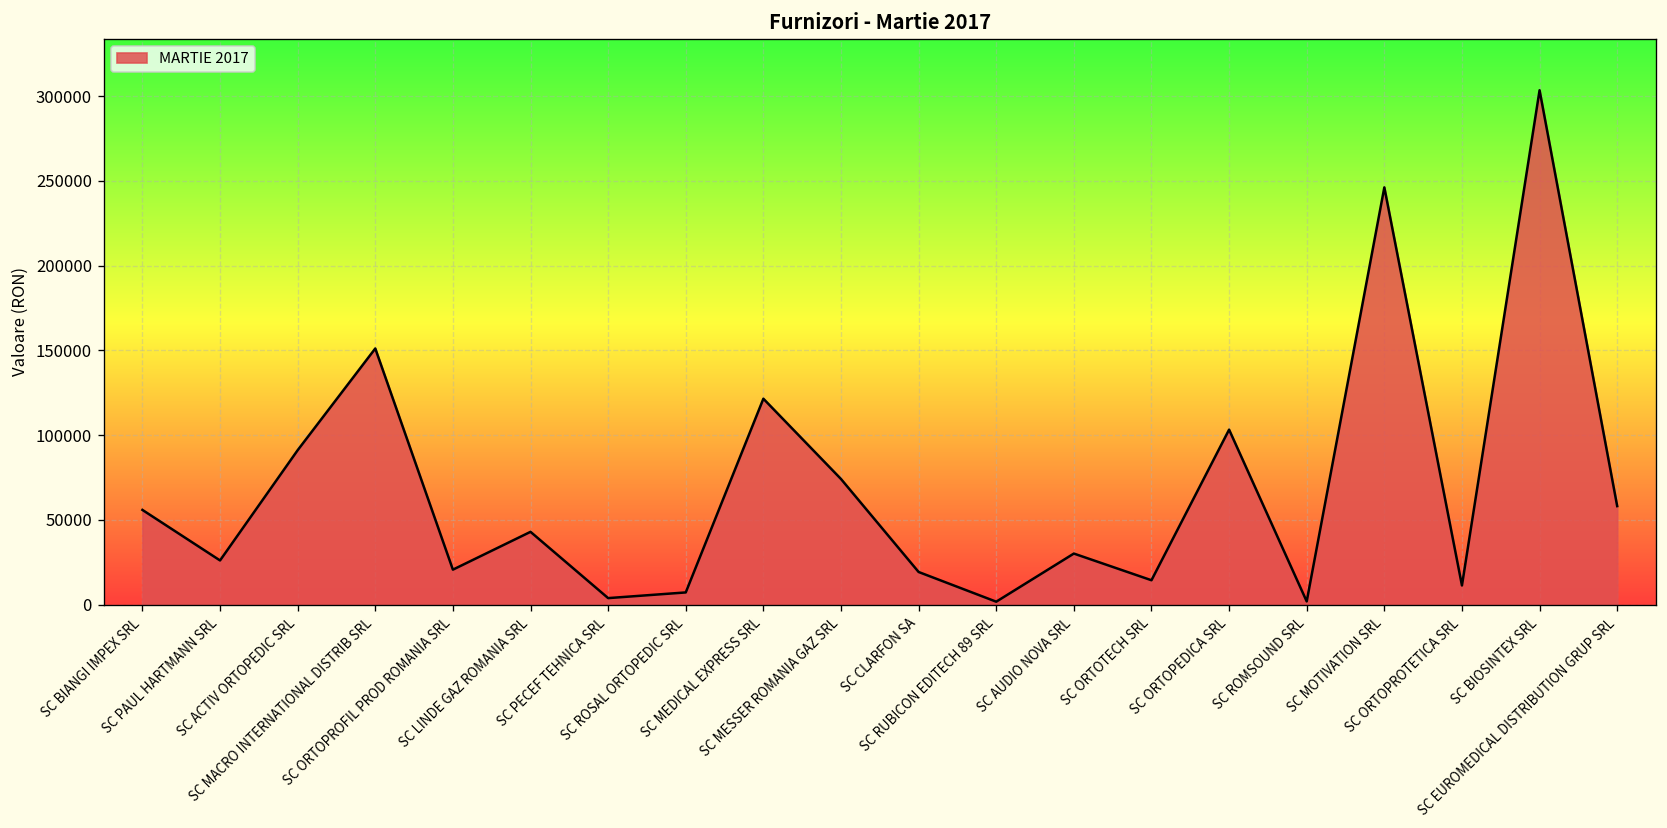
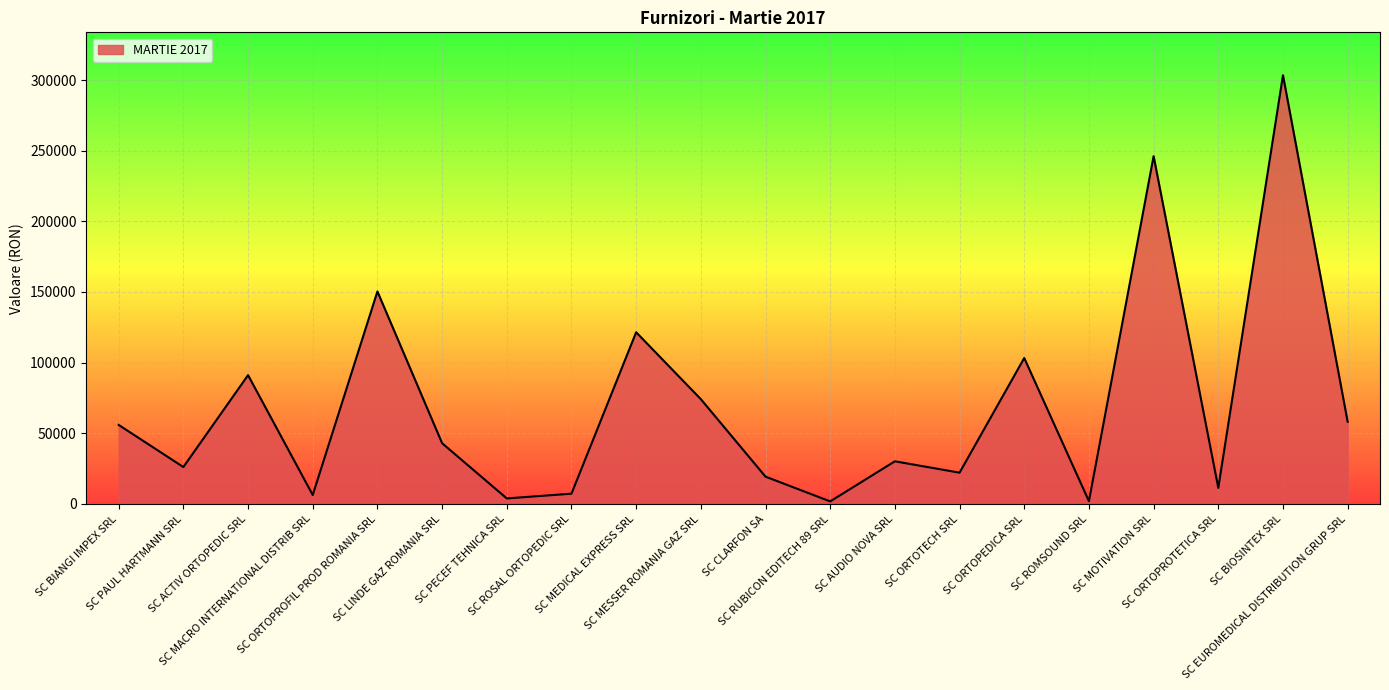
  {
    "SC BIANGI IMPEX SRL": 56000,
    "SC PAUL HARTMANN SRL": 26000,
    "SC ACTIV ORTOPEDIC SRL": 91000,
-   "SC MACRO INTERNATIONAL DISTRIB SRL": 151000,
-   "SC ORTOPROFIL PROD ROMANIA SRL": 21000,
+   "SC MACRO INTERNATIONAL DISTRIB SRL": 6000,
+   "SC ORTOPROFIL PROD ROMANIA SRL": 150000,
    "SC LINDE GAZ ROMANIA SRL": 43000,
    "SC PECEF TEHNICA SRL": 4000,
    "SC ROSAL ORTOPEDIC SRL": 7000,
    "SC MEDICAL EXPRESS SRL": 121000,
    "SC MESSER ROMANIA GAZ SRL": 74000,
    "SC CLARFON SA": 19000,
    "SC RUBICON EDITECH 89 SRL": 2000,
    "SC AUDIO NOVA SRL": 30000,
-   "SC ORTOTECH SRL": 14000,
+   "SC ORTOTECH SRL": 22000,
    "SC ORTOPEDICA SRL": 103000,
    "SC ROMSOUND SRL": 2000,
    "SC MOTIVATION SRL": 246000,
    "SC ORTOPROTETICA SRL": 11000,
    "SC BIOSINTEX SRL": 303000,
    "SC EUROMEDICAL DISTRIBUTION GRUP SRL": 58000
  }
